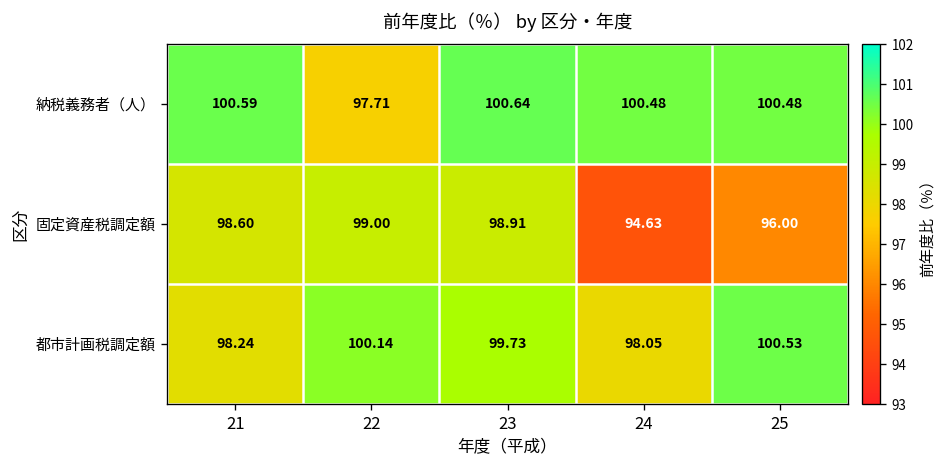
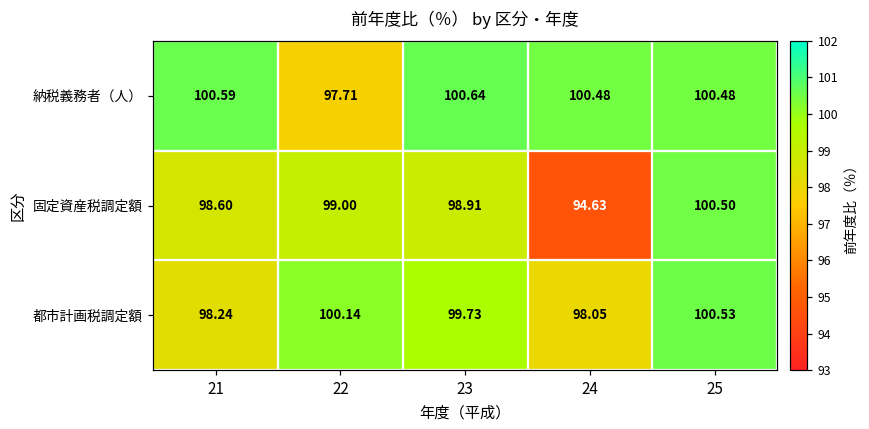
  {
    "納税義務者（人）": {
      "21": 100.59,
      "22": 97.71,
      "23": 100.64,
      "24": 100.48,
      "25": 100.48
    },
    "固定資産税調定額": {
      "21": 98.60,
      "22": 99.00,
      "23": 98.91,
      "24": 94.63,
-     "25": 96.00
+     "25": 100.50
    },
    "都市計画税調定額": {
      "21": 98.24,
      "22": 100.14,
      "23": 99.73,
      "24": 98.05,
      "25": 100.53
    }
  }
